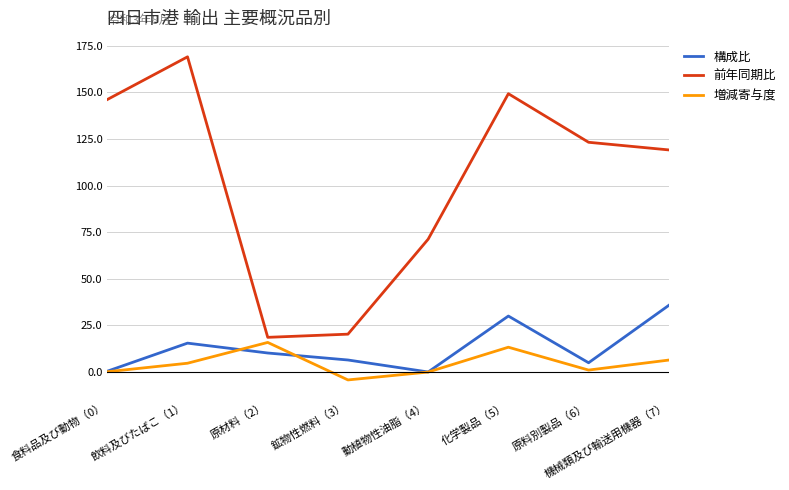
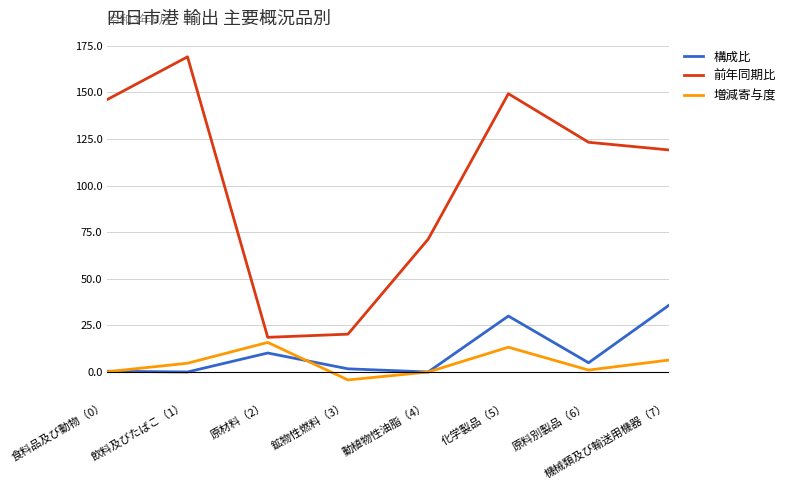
  {
    "構成比": {
-     "飲料及びたばこ（1）": 16,
+     "飲料及びたばこ（1）": 0,
      "原材料（2）": 10,
-     "鉱物性燃料（3）": 6,
+     "鉱物性燃料（3）": 2,
      "化学製品（5）": 30,
      "原料別製品（6）": 5,
      "機械類及び輸送用機器（7）": 36
    },
    "前年同期比": {
      "食料品及び動物（0）": 146,
      "飲料及びたばこ（1）": 169,
      "原材料（2）": 19,
      "鉱物性燃料（3）": 20,
      "動植物性油脂（4）": 71,
      "化学製品（5）": 149,
      "原料別製品（6）": 123,
      "機械類及び輸送用機器（7）": 119
    },
    "増減寄与度": {
      "飲料及びたばこ（1）": 5,
      "原材料（2）": 16,
      "鉱物性燃料（3）": -4,
      "化学製品（5）": 13,
      "原料別製品（6）": 1,
      "機械類及び輸送用機器（7）": 6
    }
  }
